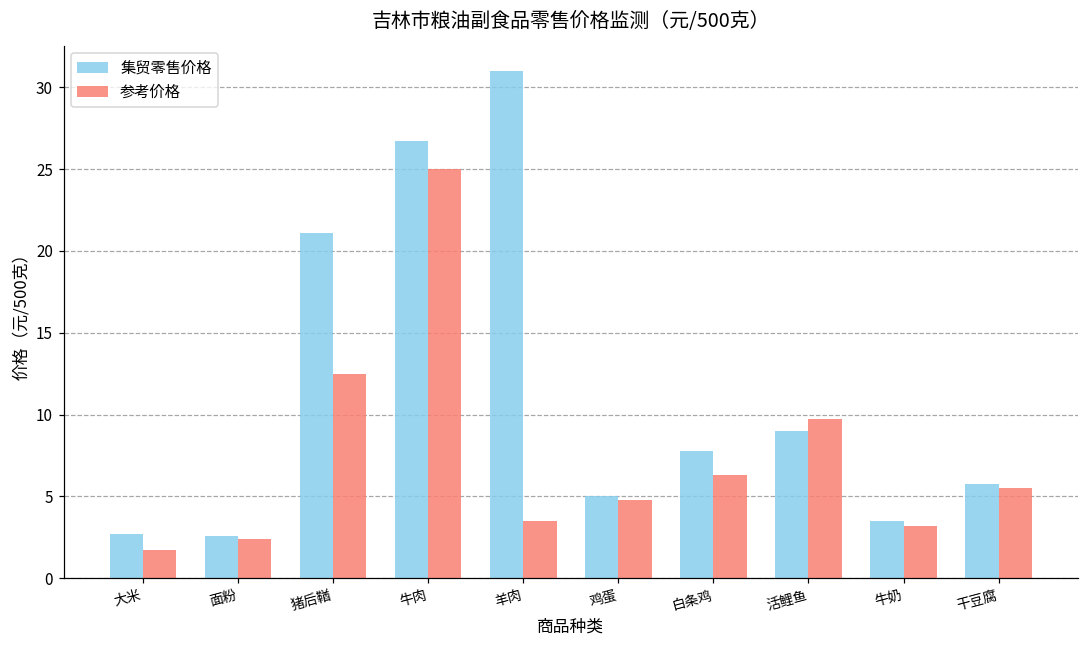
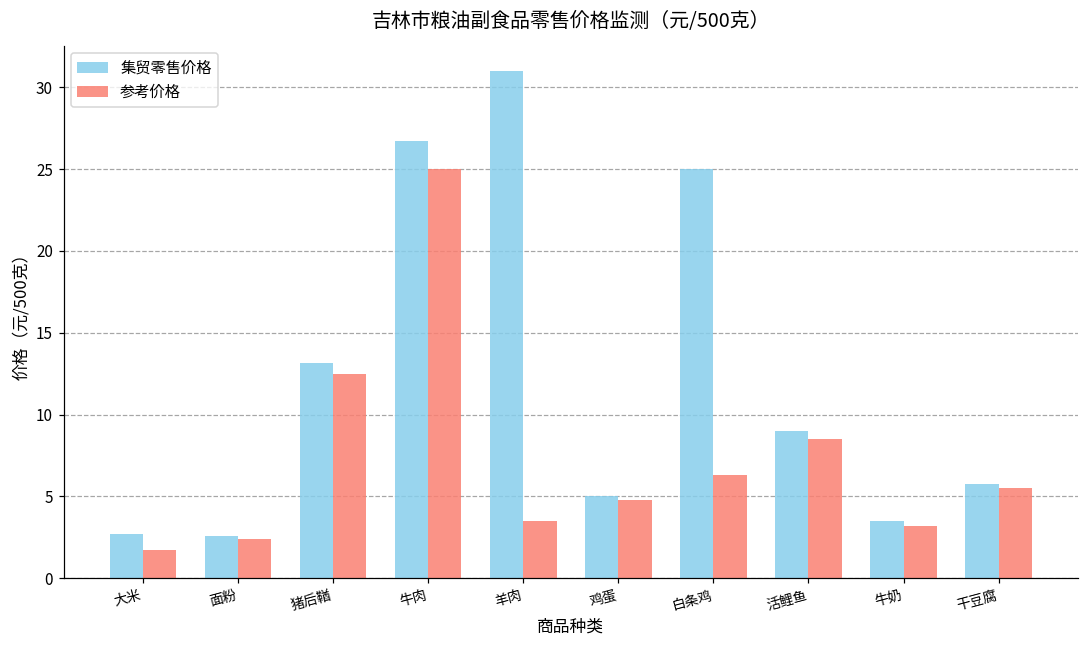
  {
    "集贸零售价格": {
      "大米": 2.7,
      "面粉": 2.6,
-     "猪后鞧": 21.1,
+     "猪后鞧": 13.1,
      "牛肉": 26.8,
      "羊肉": 31.0,
      "鸡蛋": 5.0,
-     "白条鸡": 7.8,
+     "白条鸡": 25.0,
      "活鲤鱼": 9.0,
      "牛奶": 3.5,
      "干豆腐": 5.8
    },
    "参考价格": {
      "大米": 1.7,
      "面粉": 2.4,
      "猪后鞧": 12.5,
      "牛肉": 25.0,
      "羊肉": 3.5,
      "鸡蛋": 4.8,
      "白条鸡": 6.3,
-     "活鲤鱼": 9.7,
+     "活鲤鱼": 8.5,
      "牛奶": 3.2,
      "干豆腐": 5.5
    }
  }
